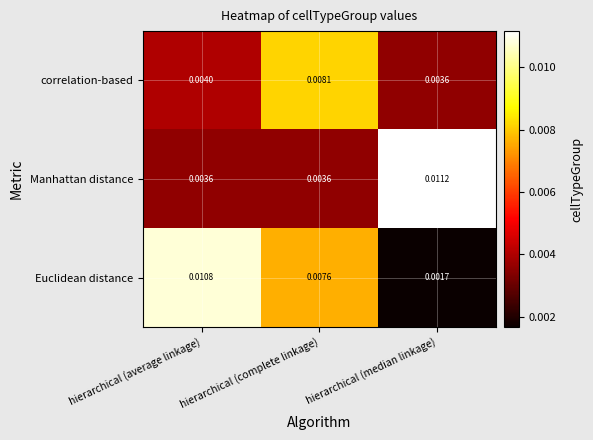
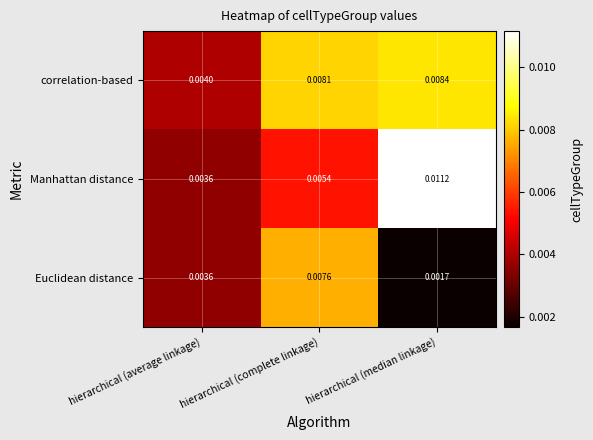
  {
    "correlation-based": {
      "hierarchical (average linkage)": 0.0040,
      "hierarchical (complete linkage)": 0.0081,
-     "hierarchical (median linkage)": 0.0036
+     "hierarchical (median linkage)": 0.0084
    },
    "Manhattan distance": {
      "hierarchical (average linkage)": 0.0036,
-     "hierarchical (complete linkage)": 0.0036,
+     "hierarchical (complete linkage)": 0.0054,
      "hierarchical (median linkage)": 0.0112
    },
    "Euclidean distance": {
-     "hierarchical (average linkage)": 0.0108,
+     "hierarchical (average linkage)": 0.0036,
      "hierarchical (complete linkage)": 0.0076,
      "hierarchical (median linkage)": 0.0017
    }
  }
